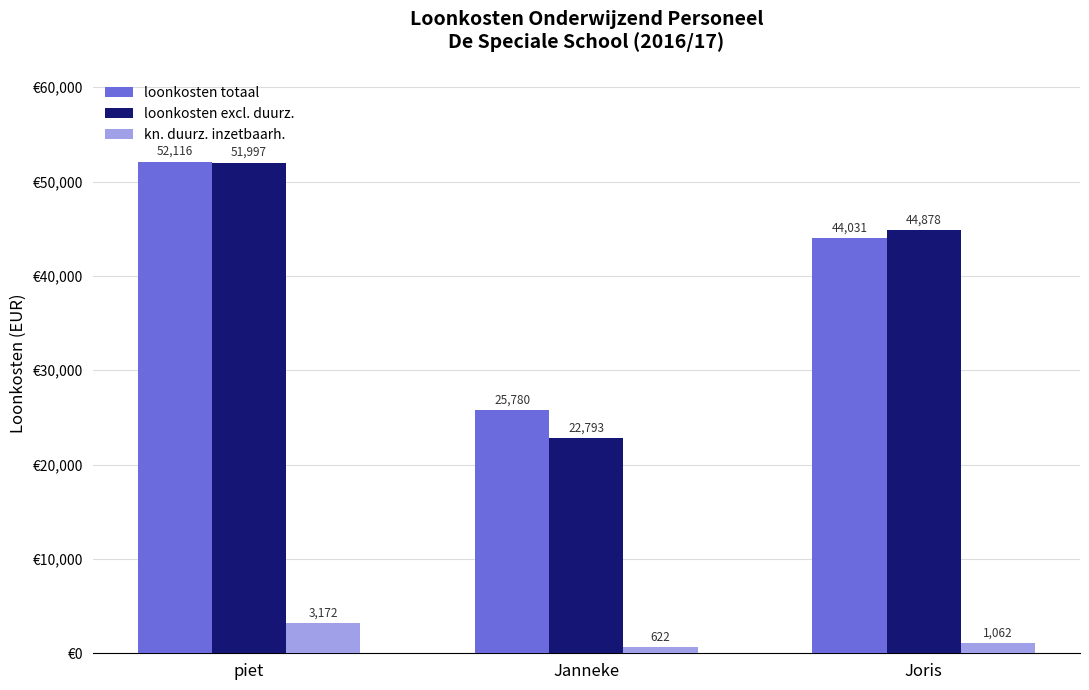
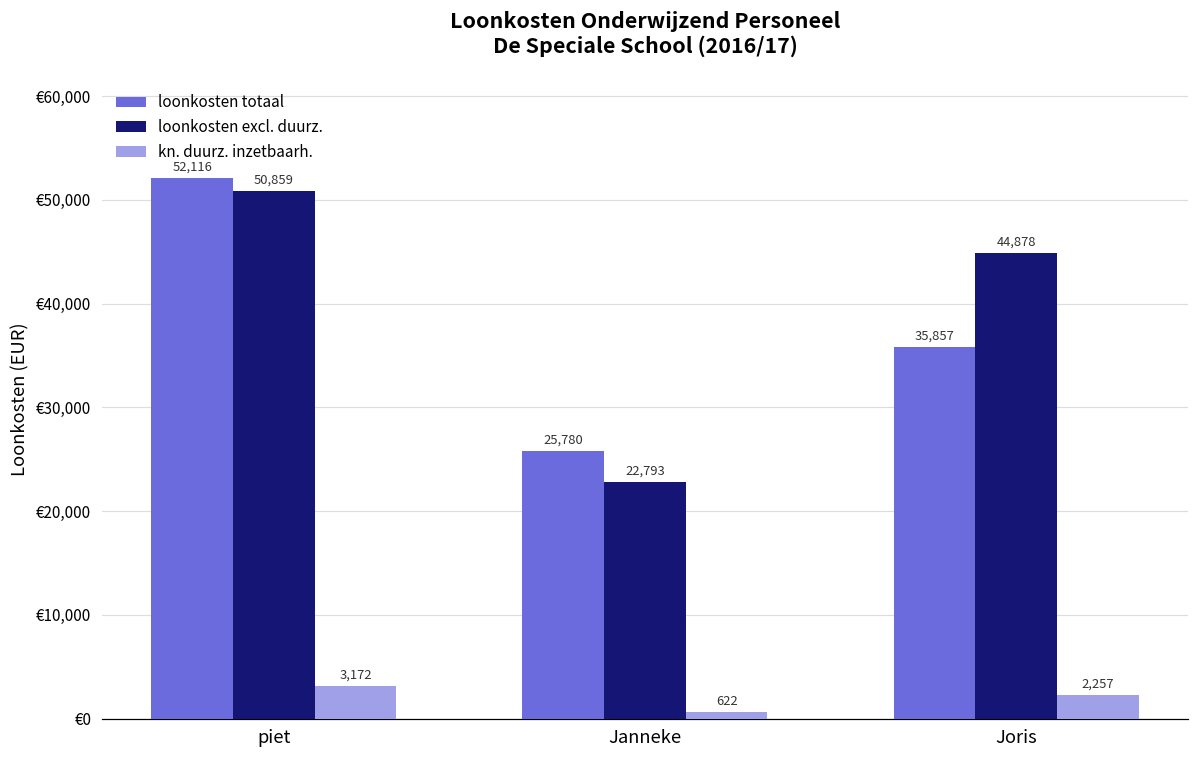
  {
    "loonkosten totaal": {
      "piet": "52,116",
      "Janneke": "25,780",
-     "Joris": "44,031"
+     "Joris": "35,857"
    },
    "loonkosten excl. duurz.": {
-     "piet": "51,997",
+     "piet": "50,859",
      "Janneke": "22,793",
      "Joris": "44,878"
    },
    "kn. duurz. inzetbaarh.": {
      "piet": "3,172",
      "Janneke": "622",
-     "Joris": "1,062"
+     "Joris": "2,257"
    }
  }
